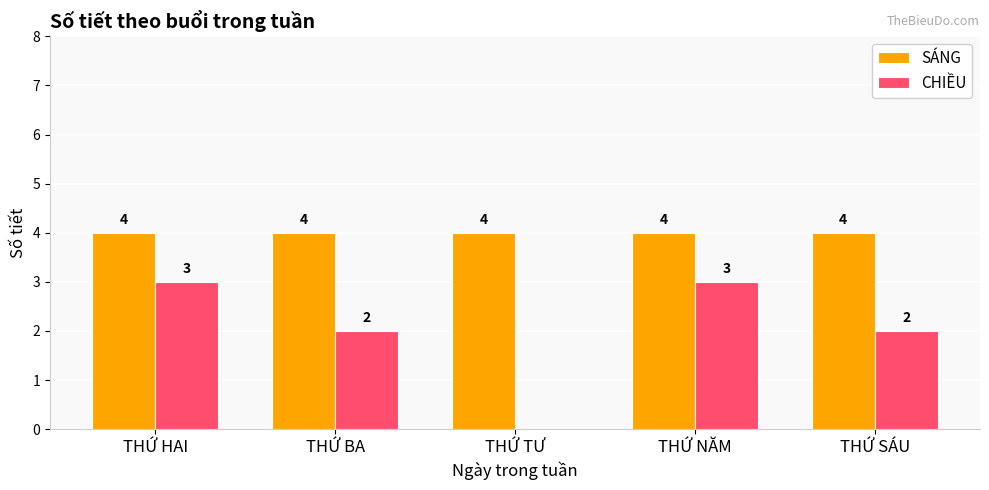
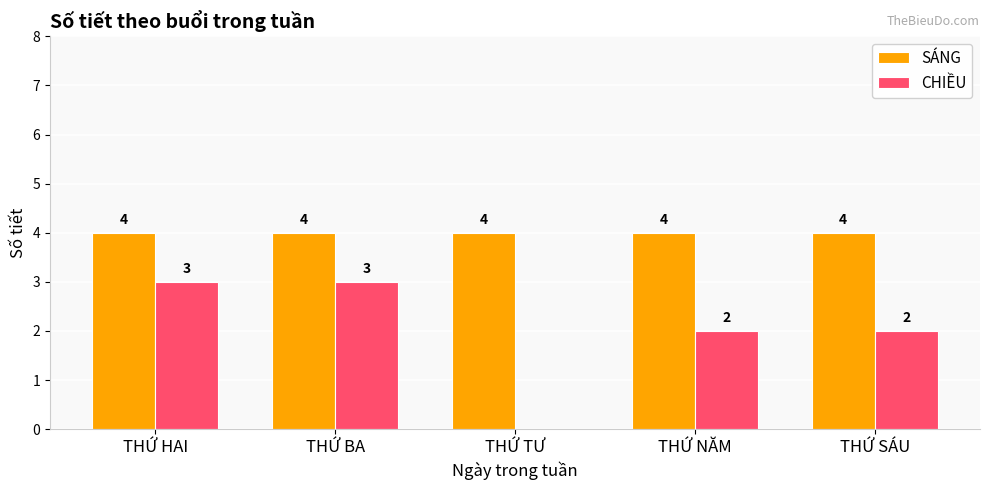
  {
    "SÁNG": {
      "THỨ HAI": 4,
      "THỨ BA": 4,
      "THỨ TƯ": 4,
      "THỨ NĂM": 4,
      "THỨ SÁU": 4
    },
    "CHIỀU": {
      "THỨ HAI": 3,
-     "THỨ BA": 2,
-     "THỨ NĂM": 3,
+     "THỨ BA": 3,
+     "THỨ NĂM": 2,
      "THỨ SÁU": 2
    }
  }
